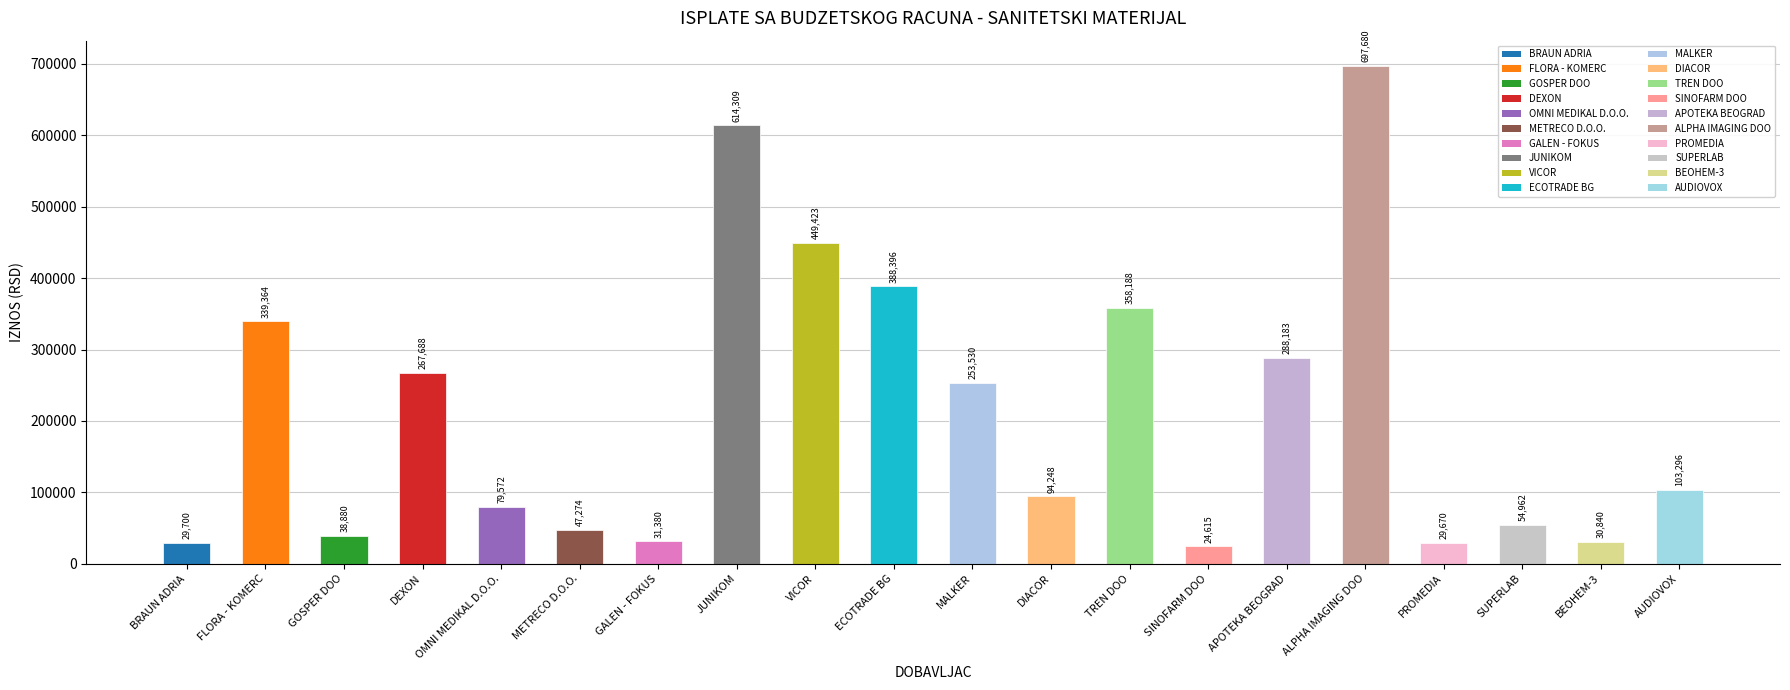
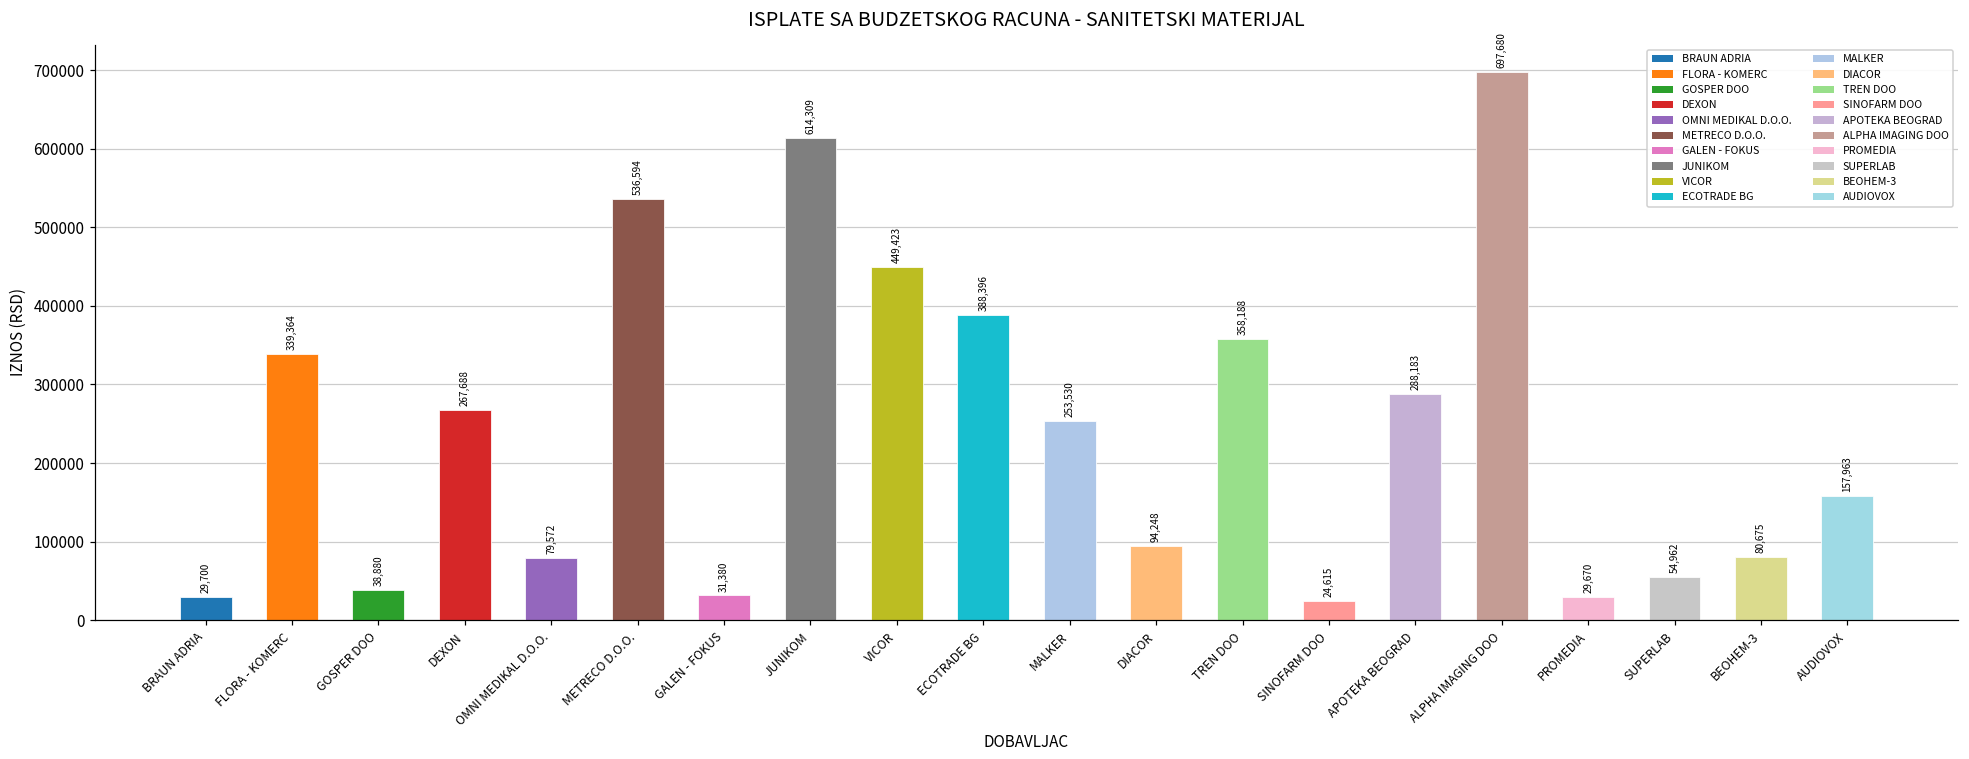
  {
    "BRAUN ADRIA": "29,700",
    "FLORA - KOMERC": "339,364",
    "GOSPER DOO": "38,880",
    "DEXON": "267,688",
    "OMNI MEDIKAL D.O.O.": "79,572",
-   "METRECO D.O.O.": "47,274",
+   "METRECO D.O.O.": "536,594",
    "GALEN - FOKUS": "31,380",
    "JUNIKOM": "614,309",
    "VICOR": "449,423",
    "ECOTRADE BG": "388,396",
    "MALKER": "253,530",
    "DIACOR": "94,248",
    "TREN DOO": "358,188",
    "SINOFARM DOO": "24,615",
    "APOTEKA BEOGRAD": "288,183",
    "ALPHA IMAGING DOO": "697,680",
    "PROMEDIA": "29,670",
    "SUPERLAB": "54,962",
-   "BEOHEM-3": "30,840",
-   "AUDIOVOX": "103,296"
+   "BEOHEM-3": "80,675",
+   "AUDIOVOX": "157,963"
  }
